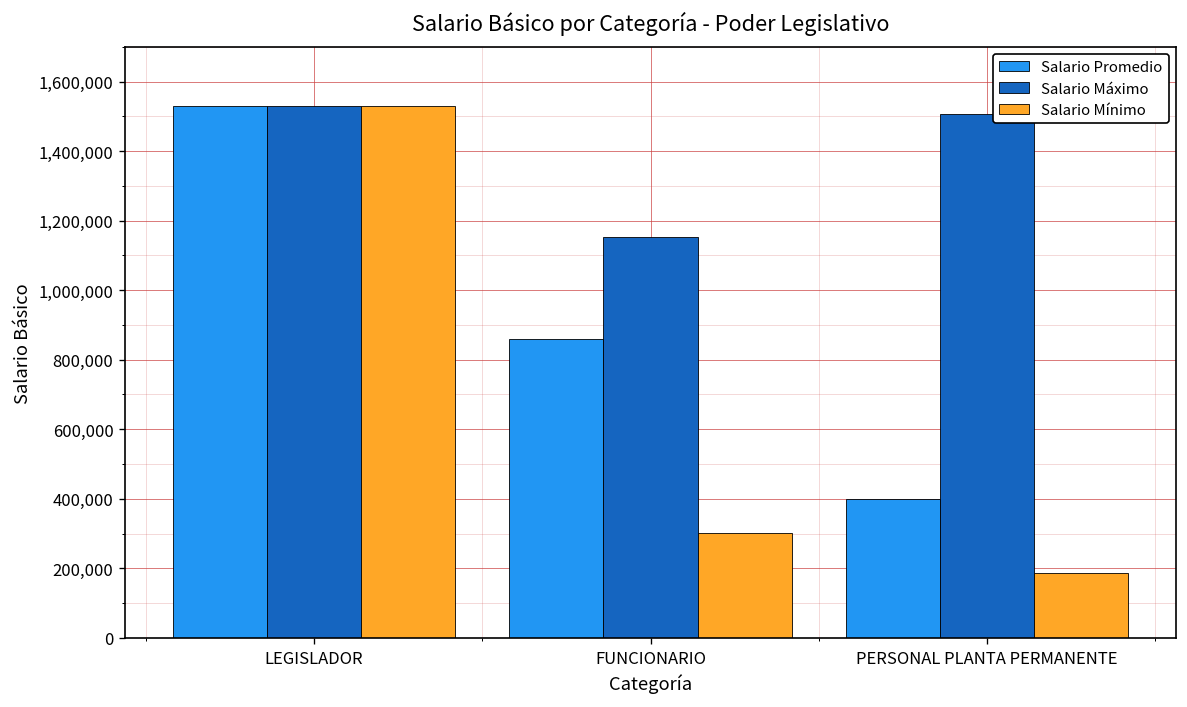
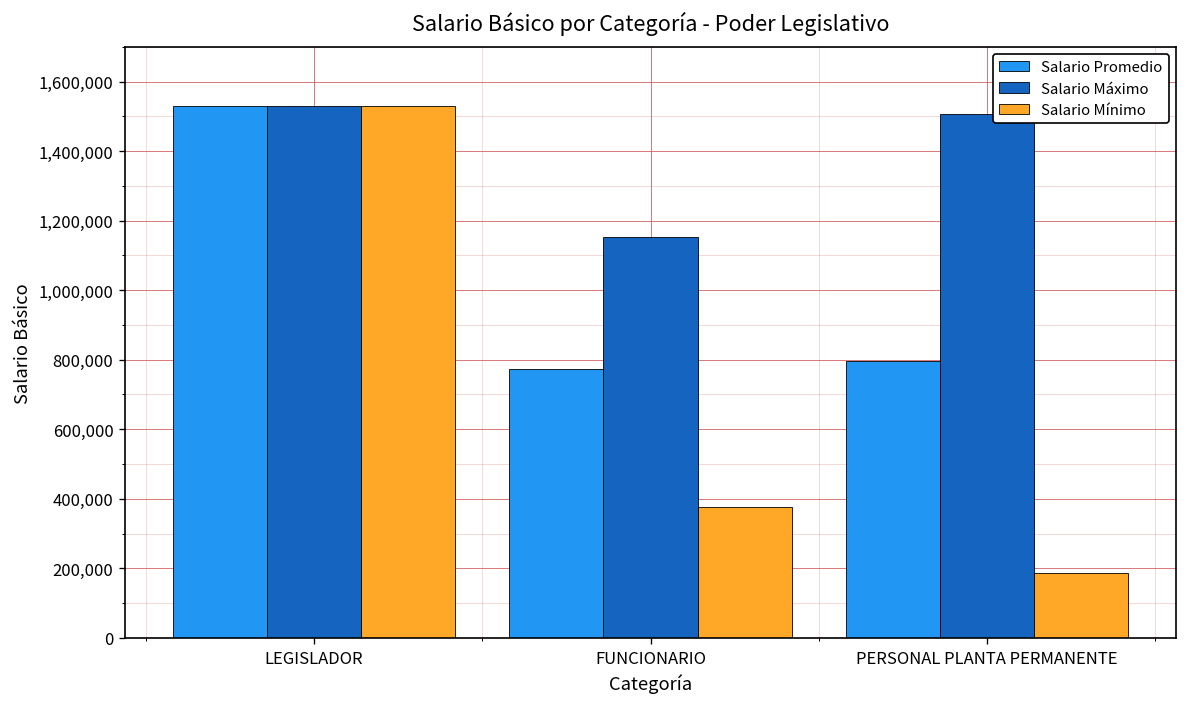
  {
    "Salario Promedio": {
      "LEGISLADOR": "1,530,000",
-     "FUNCIONARIO": "860,000",
-     "PERSONAL PLANTA PERMANENTE": "400,000"
+     "FUNCIONARIO": "770,000",
+     "PERSONAL PLANTA PERMANENTE": "800,000"
    },
    "Salario Máximo": {
      "LEGISLADOR": "1,530,000",
      "FUNCIONARIO": "1,150,000",
      "PERSONAL PLANTA PERMANENTE": "1,510,000"
    },
    "Salario Mínimo": {
      "LEGISLADOR": "1,530,000",
-     "FUNCIONARIO": "300,000",
+     "FUNCIONARIO": "380,000",
      "PERSONAL PLANTA PERMANENTE": "190,000"
    }
  }
